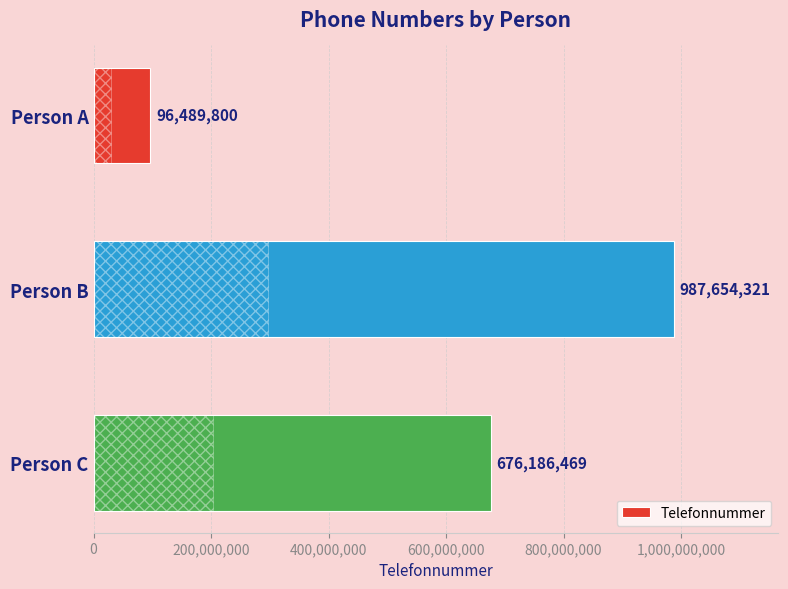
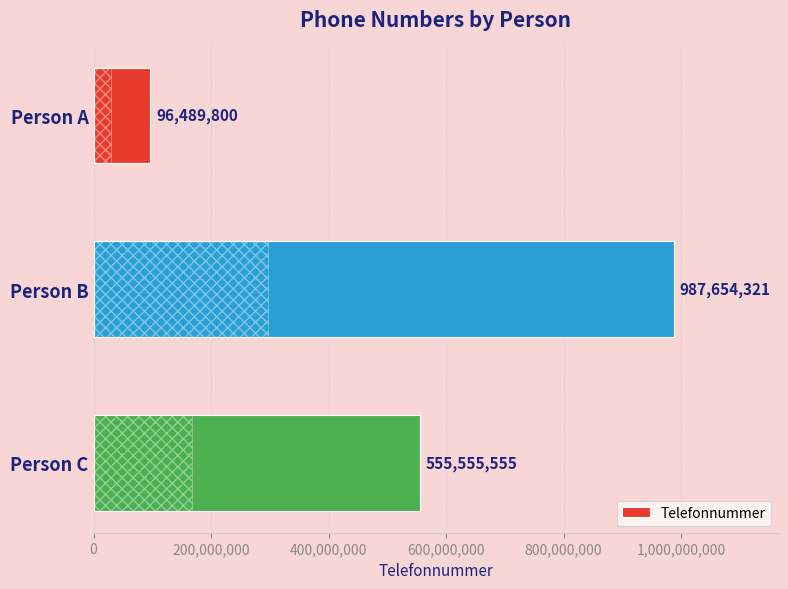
  {
    "Person A": "96,489,800",
    "Person B": "987,654,321",
-   "Person C": "676,186,469"
+   "Person C": "555,555,555"
  }
